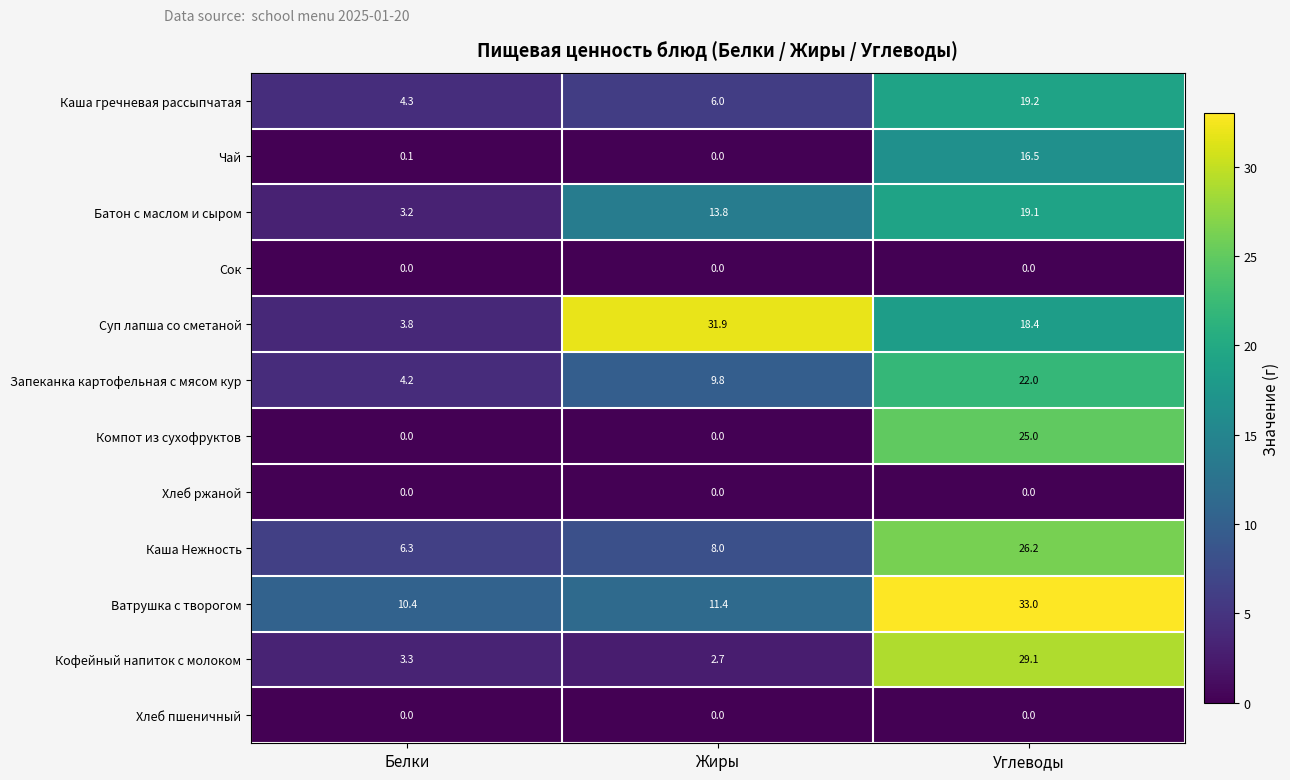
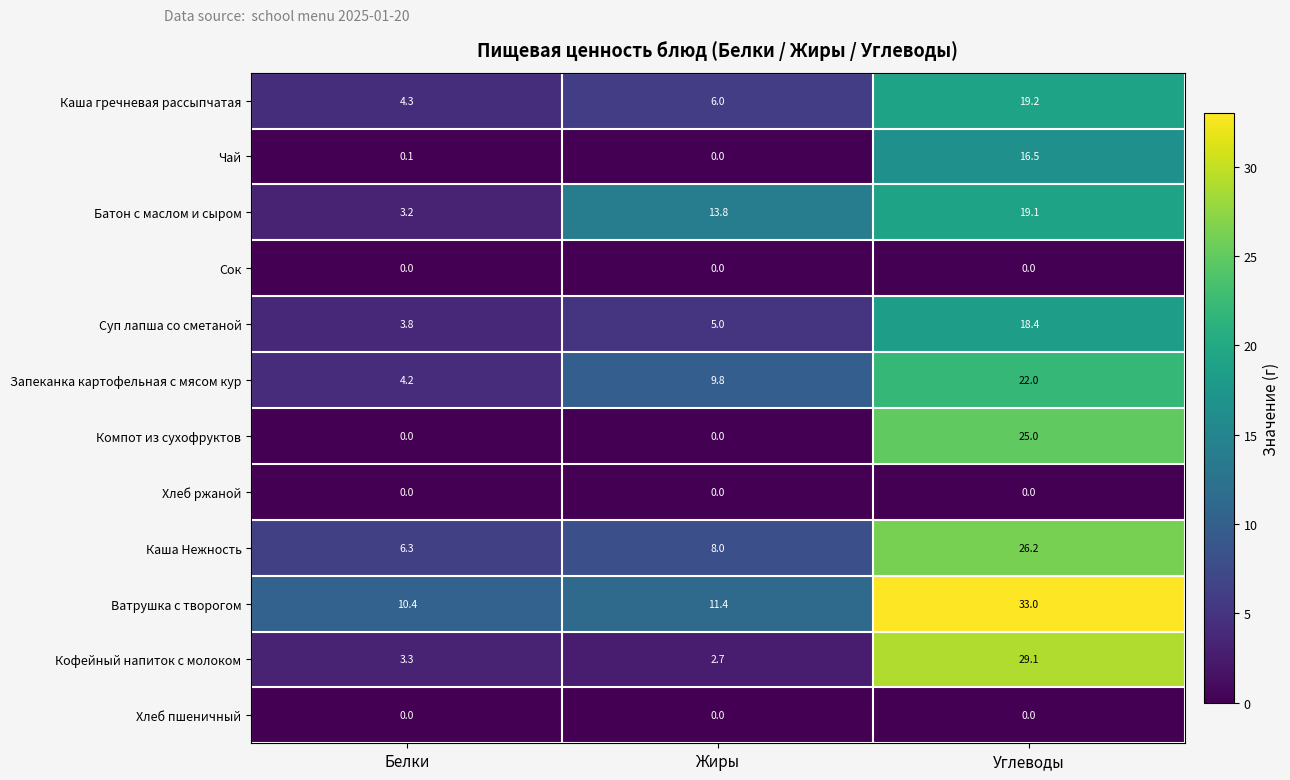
  {
    "Каша гречневая рассыпчатая": {
      "Белки": 4.3,
      "Жиры": 6.0,
      "Углеводы": 19.2
    },
    "Чай": {
      "Белки": 0.1,
      "Жиры": 0.0,
      "Углеводы": 16.5
    },
    "Батон с маслом и сыром": {
      "Белки": 3.2,
      "Жиры": 13.8,
      "Углеводы": 19.1
    },
    "Сок": {
      "Белки": 0.0,
      "Жиры": 0.0,
      "Углеводы": 0.0
    },
    "Суп лапша со сметаной": {
      "Белки": 3.8,
-     "Жиры": 31.9,
+     "Жиры": 5.0,
      "Углеводы": 18.4
    },
    "Запеканка картофельная с мясом кур": {
      "Белки": 4.2,
      "Жиры": 9.8,
      "Углеводы": 22.0
    },
    "Компот из сухофруктов": {
      "Белки": 0.0,
      "Жиры": 0.0,
      "Углеводы": 25.0
    },
    "Хлеб ржаной": {
      "Белки": 0.0,
      "Жиры": 0.0,
      "Углеводы": 0.0
    },
    "Каша Нежность": {
      "Белки": 6.3,
      "Жиры": 8.0,
      "Углеводы": 26.2
    },
    "Ватрушка с творогом": {
      "Белки": 10.4,
      "Жиры": 11.4,
      "Углеводы": 33.0
    },
    "Кофейный напиток с молоком": {
      "Белки": 3.3,
      "Жиры": 2.7,
      "Углеводы": 29.1
    },
    "Хлеб пшеничный": {
      "Белки": 0.0,
      "Жиры": 0.0,
      "Углеводы": 0.0
    }
  }
